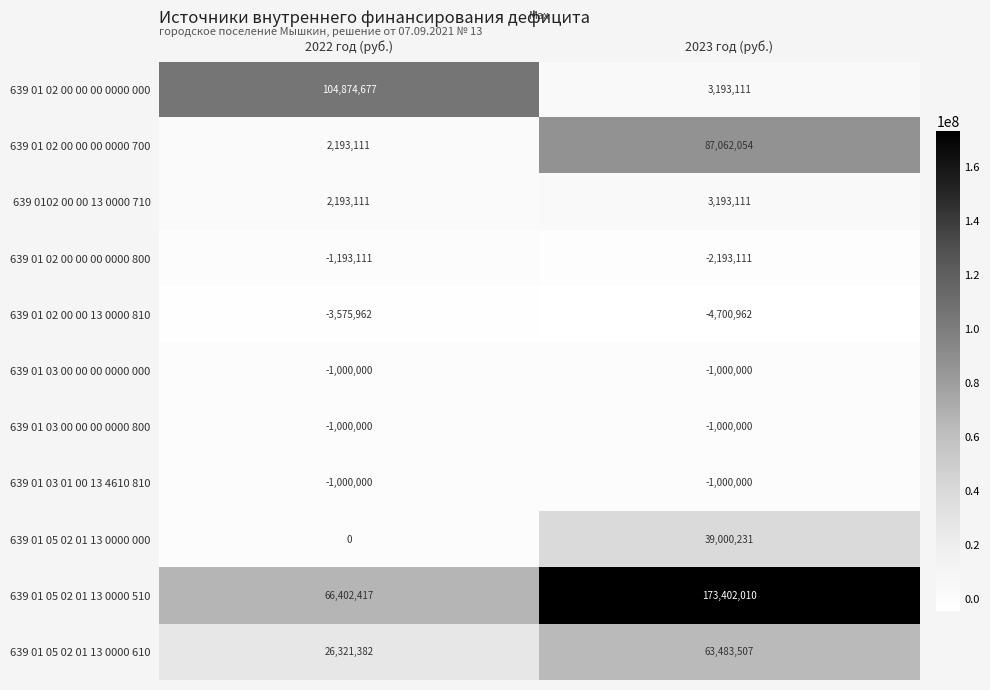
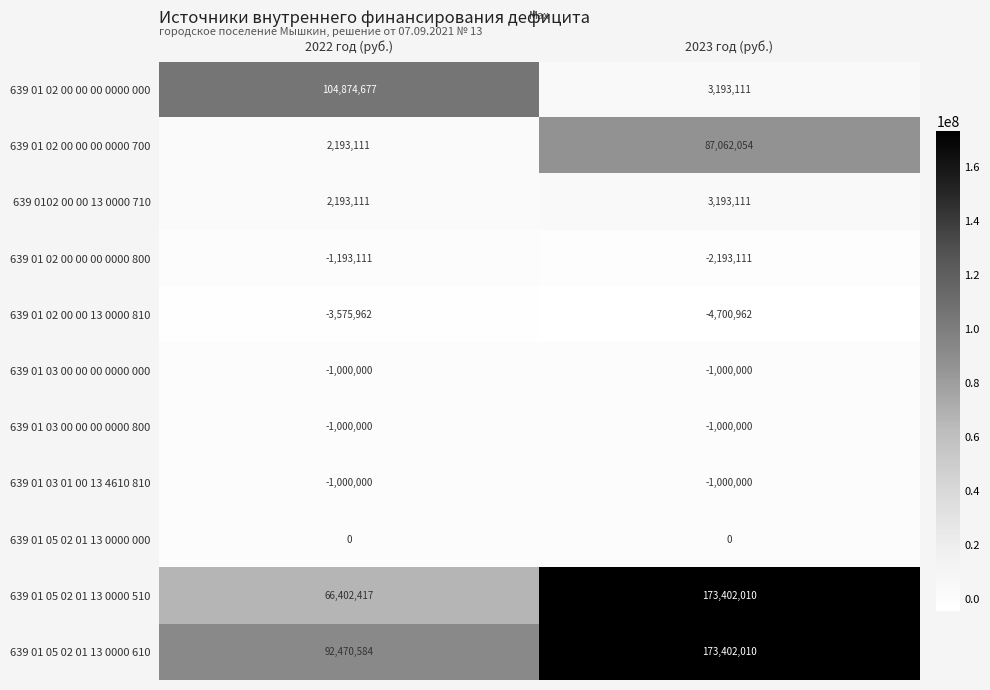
  {
    "639 01 02 00 00 00 0000 000": {
      "2022 год (руб.)": "104,874,677",
      "2023 год (руб.)": "3,193,111"
    },
    "639 01 02 00 00 00 0000 700": {
      "2022 год (руб.)": "2,193,111",
      "2023 год (руб.)": "87,062,054"
    },
    "639 0102 00 00 13 0000 710": {
      "2022 год (руб.)": "2,193,111",
      "2023 год (руб.)": "3,193,111"
    },
    "639 01 02 00 00 00 0000 800": {
      "2022 год (руб.)": "-1,193,111",
      "2023 год (руб.)": "-2,193,111"
    },
    "639 01 02 00 00 13 0000 810": {
      "2022 год (руб.)": "-3,575,962",
      "2023 год (руб.)": "-4,700,962"
    },
    "639 01 03 00 00 00 0000 000": {
      "2022 год (руб.)": "-1,000,000",
      "2023 год (руб.)": "-1,000,000"
    },
    "639 01 03 00 00 00 0000 800": {
      "2022 год (руб.)": "-1,000,000",
      "2023 год (руб.)": "-1,000,000"
    },
    "639 01 03 01 00 13 4610 810": {
      "2022 год (руб.)": "-1,000,000",
      "2023 год (руб.)": "-1,000,000"
    },
    "639 01 05 02 01 13 0000 000": {
      "2022 год (руб.)": "0",
-     "2023 год (руб.)": "39,000,231"
+     "2023 год (руб.)": "0"
    },
    "639 01 05 02 01 13 0000 510": {
      "2022 год (руб.)": "66,402,417",
      "2023 год (руб.)": "173,402,010"
    },
    "639 01 05 02 01 13 0000 610": {
-     "2022 год (руб.)": "26,321,382",
-     "2023 год (руб.)": "63,483,507"
+     "2022 год (руб.)": "92,470,584",
+     "2023 год (руб.)": "173,402,010"
    }
  }
